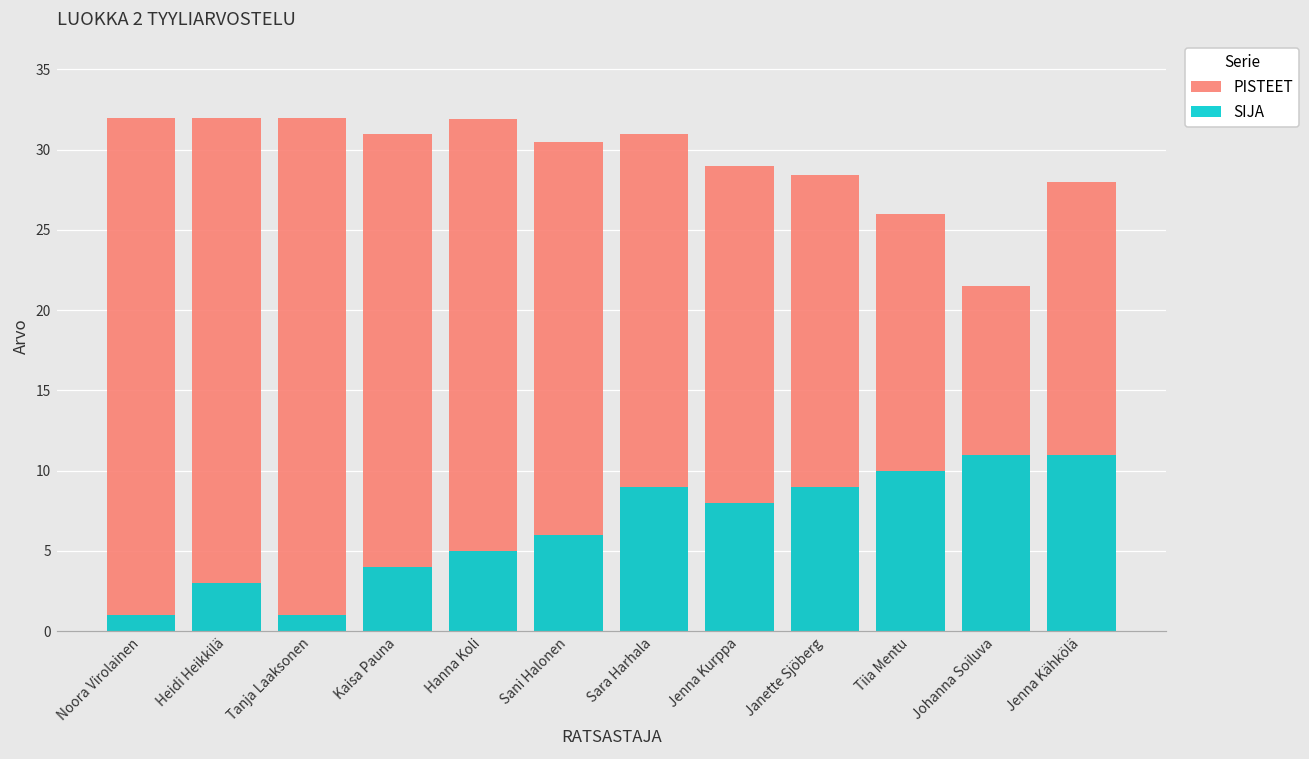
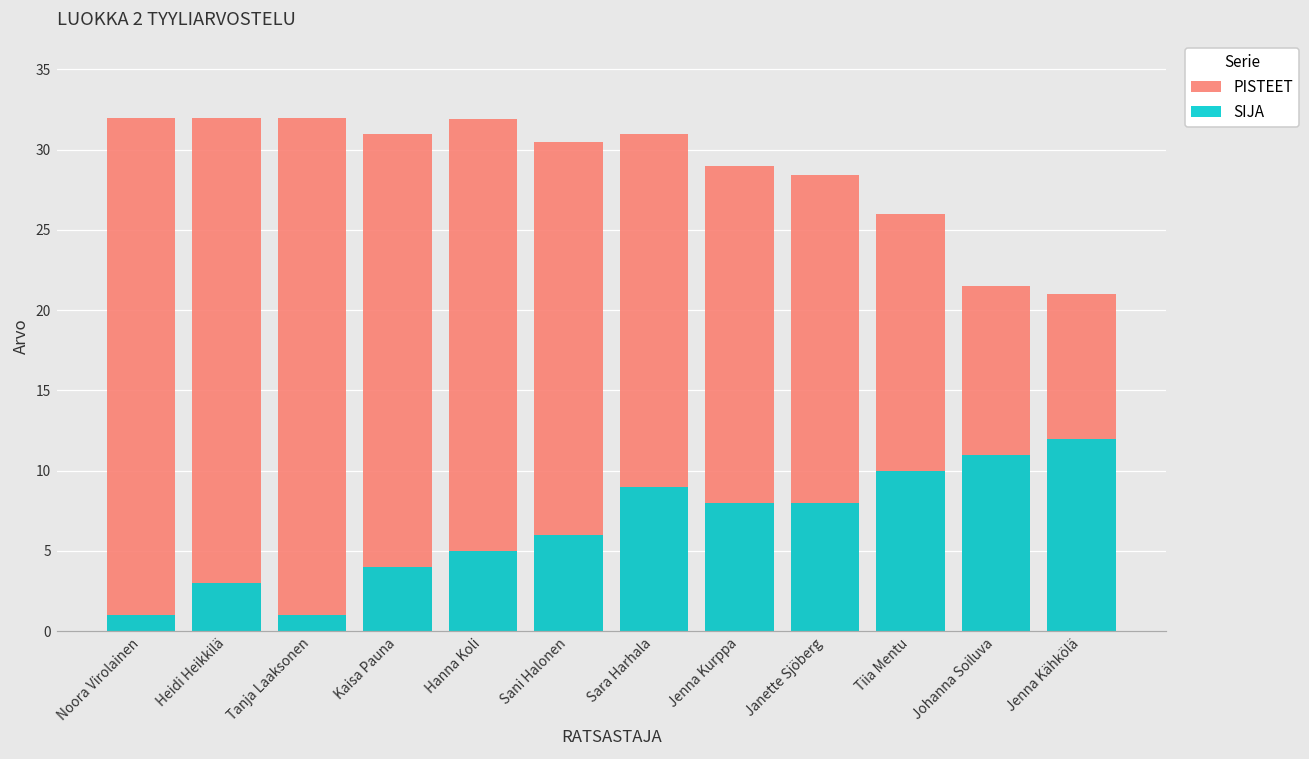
  {
    "PISTEET": {
      "Noora Virolainen": 32,
      "Heidi Heikkilä": 32,
      "Tanja Laaksonen": 32,
      "Kaisa Pauna": 31,
      "Hanna Koli": 32,
      "Sani Halonen": 30.5,
      "Sara Harhala": 31,
      "Jenna Kurppa": 29,
      "Janette Sjöberg": 28.4,
      "Tiia Mentu": 26,
      "Johanna Soiluva": 21.5,
-     "Jenna Kähkölä": 28
+     "Jenna Kähkölä": 21
    },
    "SIJA": {
-     "Janette Sjöberg": 9,
-     "Jenna Kähkölä": 11
+     "Janette Sjöberg": 8,
+     "Jenna Kähkölä": 12
    }
  }
